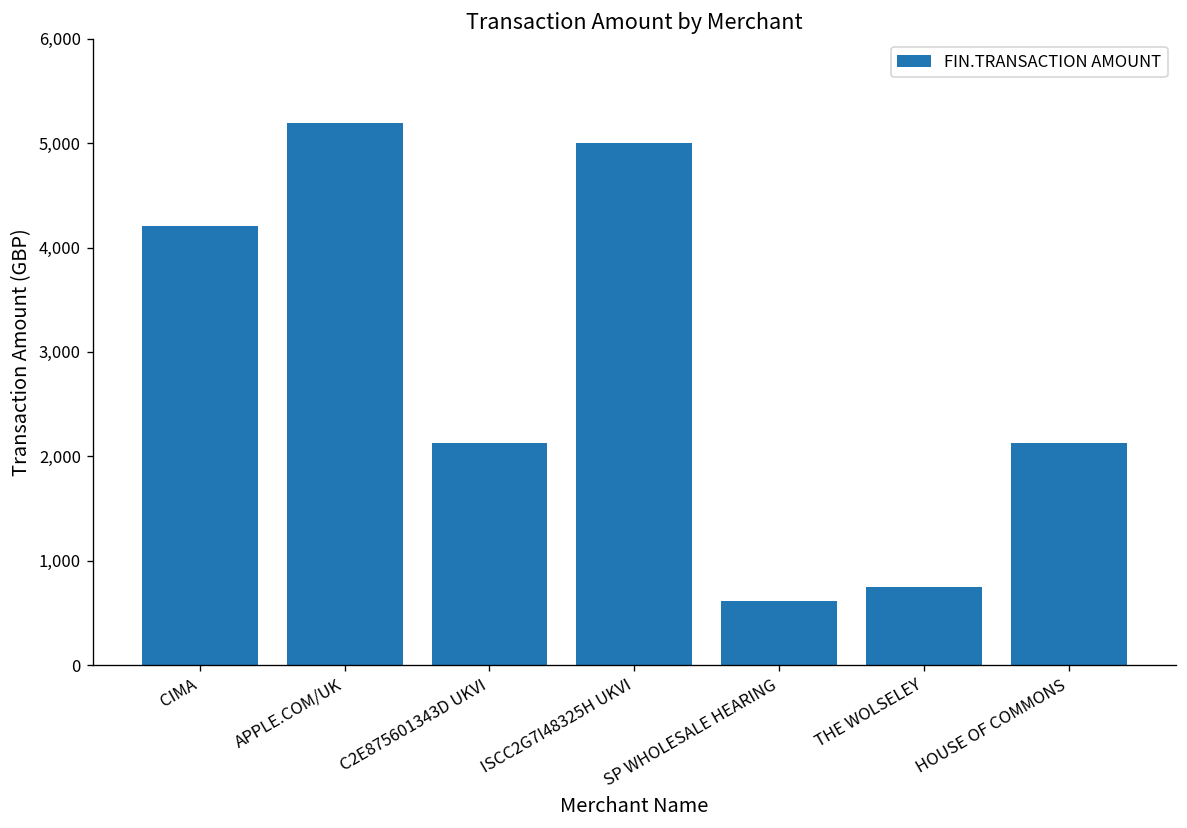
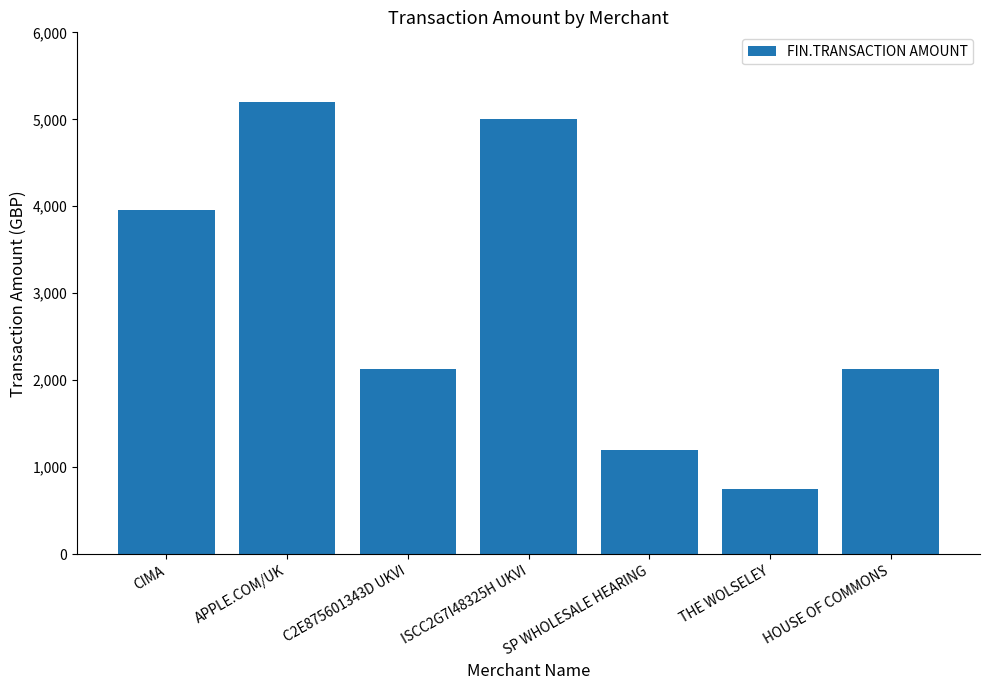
  {
-   "CIMA": "4,200",
+   "CIMA": "4,000",
    "APPLE.COM/UK": "5,200",
    "C2E875601343D UKVI": "2,100",
    "ISCC2G7I48325H UKVI": "5,000",
-   "SP WHOLESALE HEARING": "600",
+   "SP WHOLESALE HEARING": "1,200",
    "THE WOLSELEY": "800",
    "HOUSE OF COMMONS": "2,100"
  }
